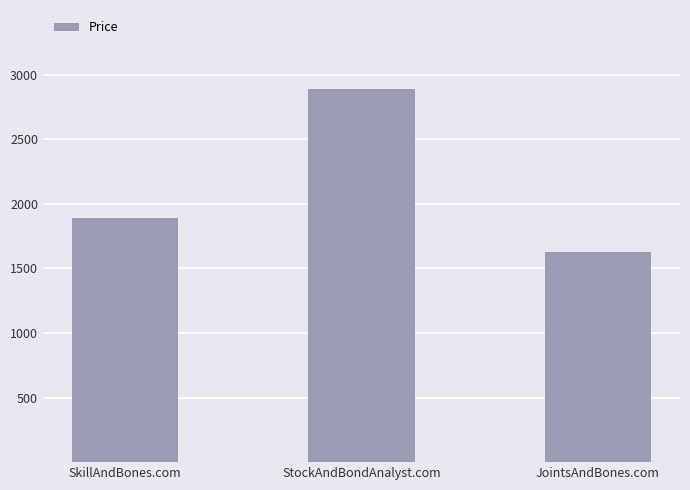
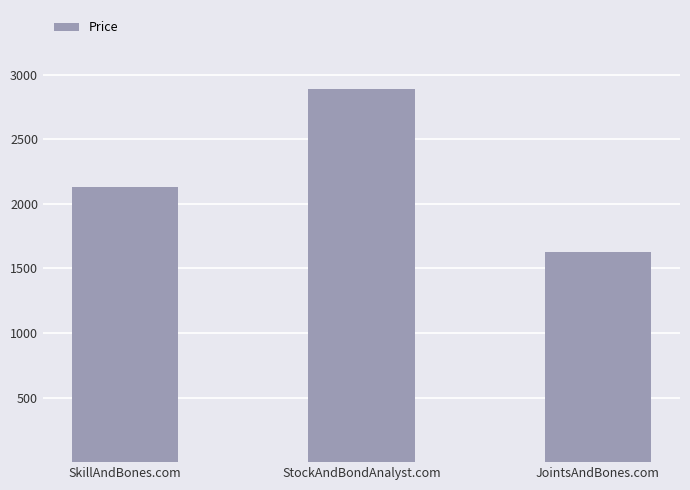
  {
-   "SkillAndBones.com": 1890,
+   "SkillAndBones.com": 2130,
    "StockAndBondAnalyst.com": 2890,
    "JointsAndBones.com": 1630
  }
